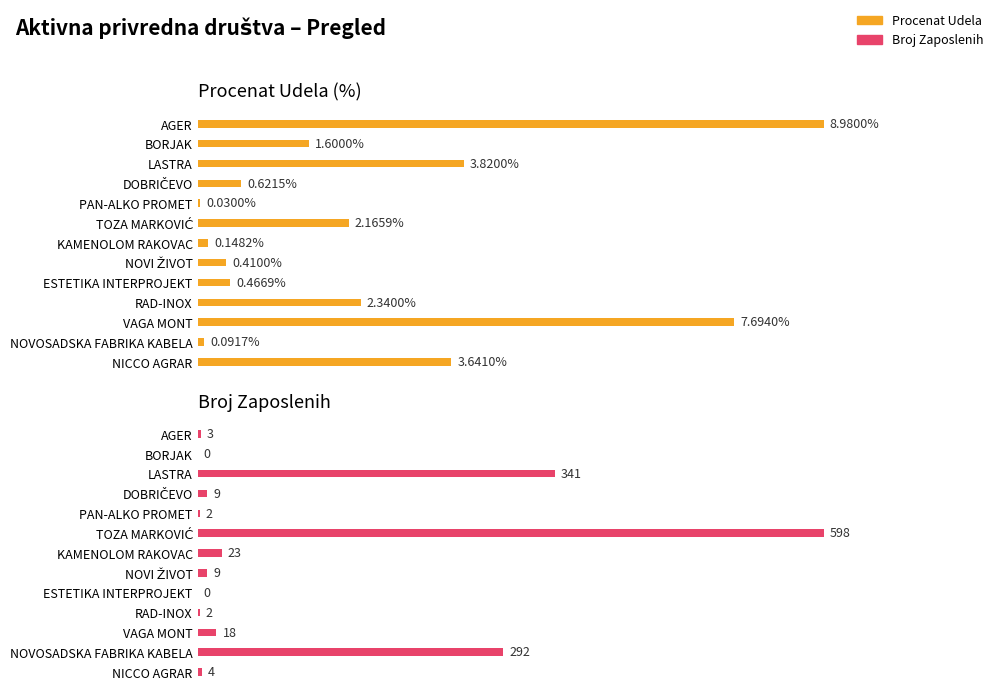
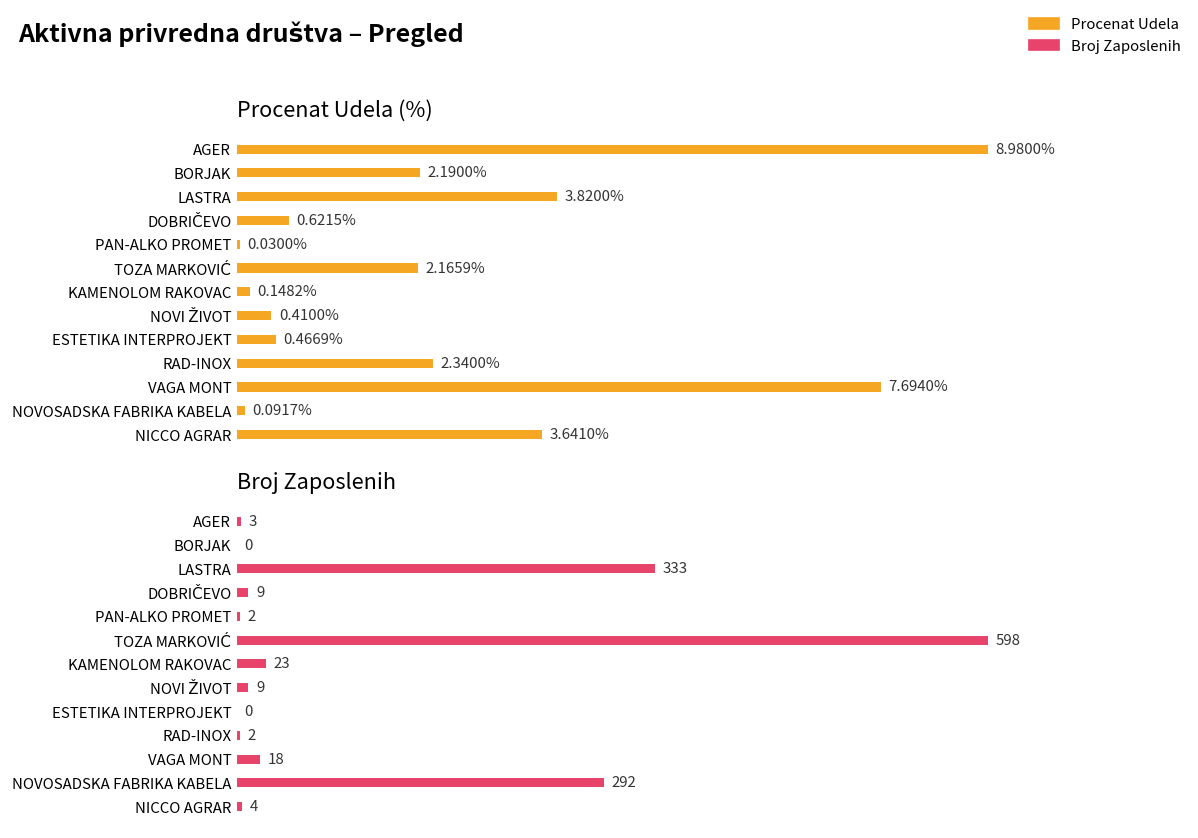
  {
    "Procenat Udela (%)": {
      "AGER": "8.9800%",
-     "BORJAK": "1.6000%",
+     "BORJAK": "2.1900%",
      "LASTRA": "3.8200%",
      "DOBRIČEVO": "0.6215%",
      "PAN-ALKO PROMET": "0.0300%",
      "TOZA MARKOVIĆ": "2.1659%",
      "KAMENOLOM RAKOVAC": "0.1482%",
      "NOVI ŽIVOT": "0.4100%",
      "ESTETIKA INTERPROJEKT": "0.4669%",
      "RAD-INOX": "2.3400%",
      "VAGA MONT": "7.6940%",
      "NOVOSADSKA FABRIKA KABELA": "0.0917%",
      "NICCO AGRAR": "3.6410%"
    },
    "Broj Zaposlenih": {
      "AGER": "3",
      "BORJAK": "0",
-     "LASTRA": "341",
+     "LASTRA": "333",
      "DOBRIČEVO": "9",
      "PAN-ALKO PROMET": "2",
      "TOZA MARKOVIĆ": "598",
      "KAMENOLOM RAKOVAC": "23",
      "NOVI ŽIVOT": "9",
      "ESTETIKA INTERPROJEKT": "0",
      "RAD-INOX": "2",
      "VAGA MONT": "18",
      "NOVOSADSKA FABRIKA KABELA": "292",
      "NICCO AGRAR": "4"
    }
  }
